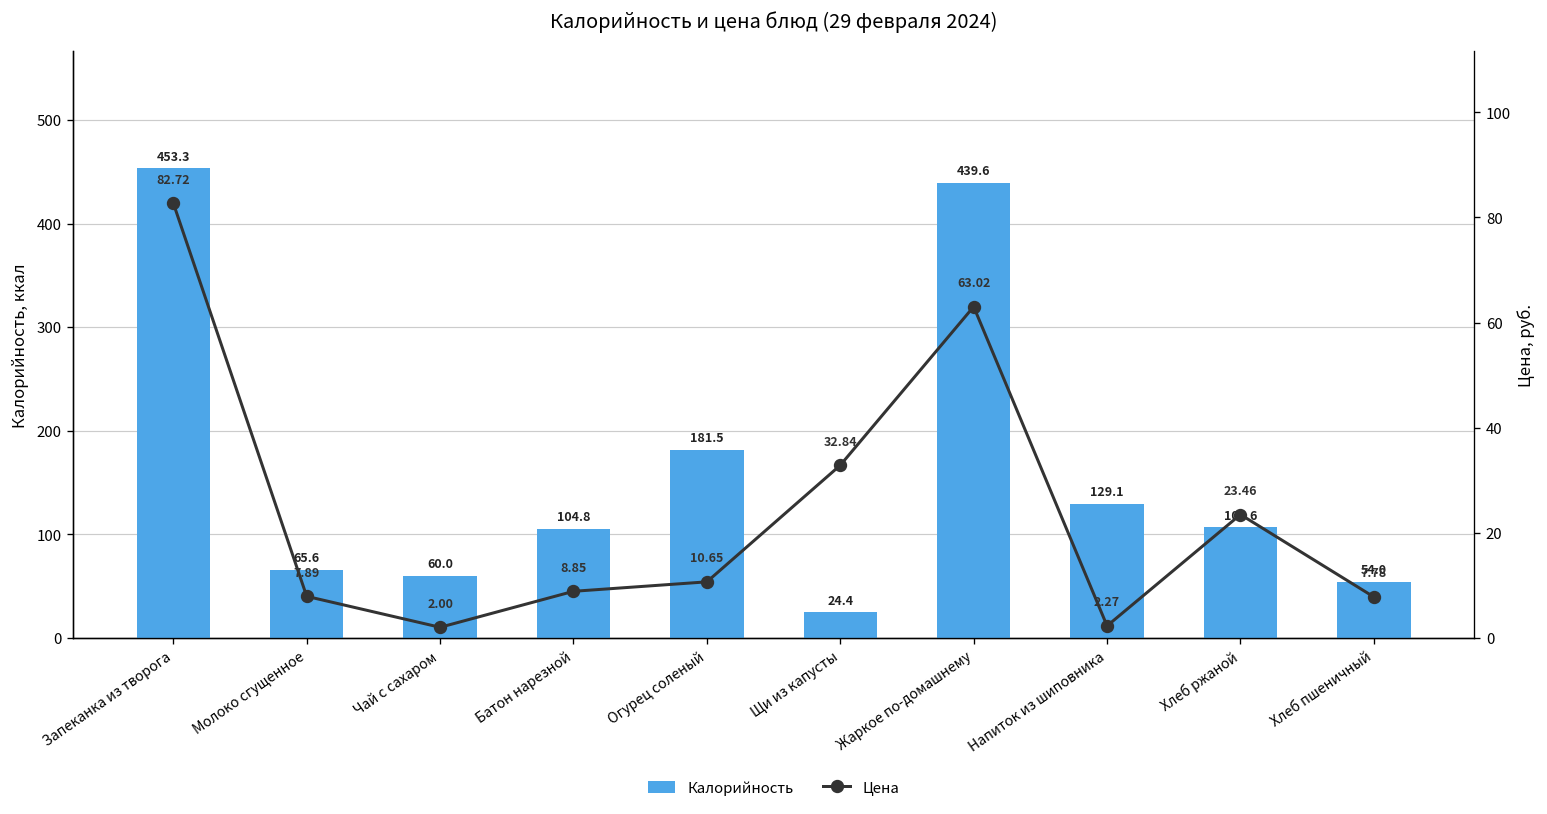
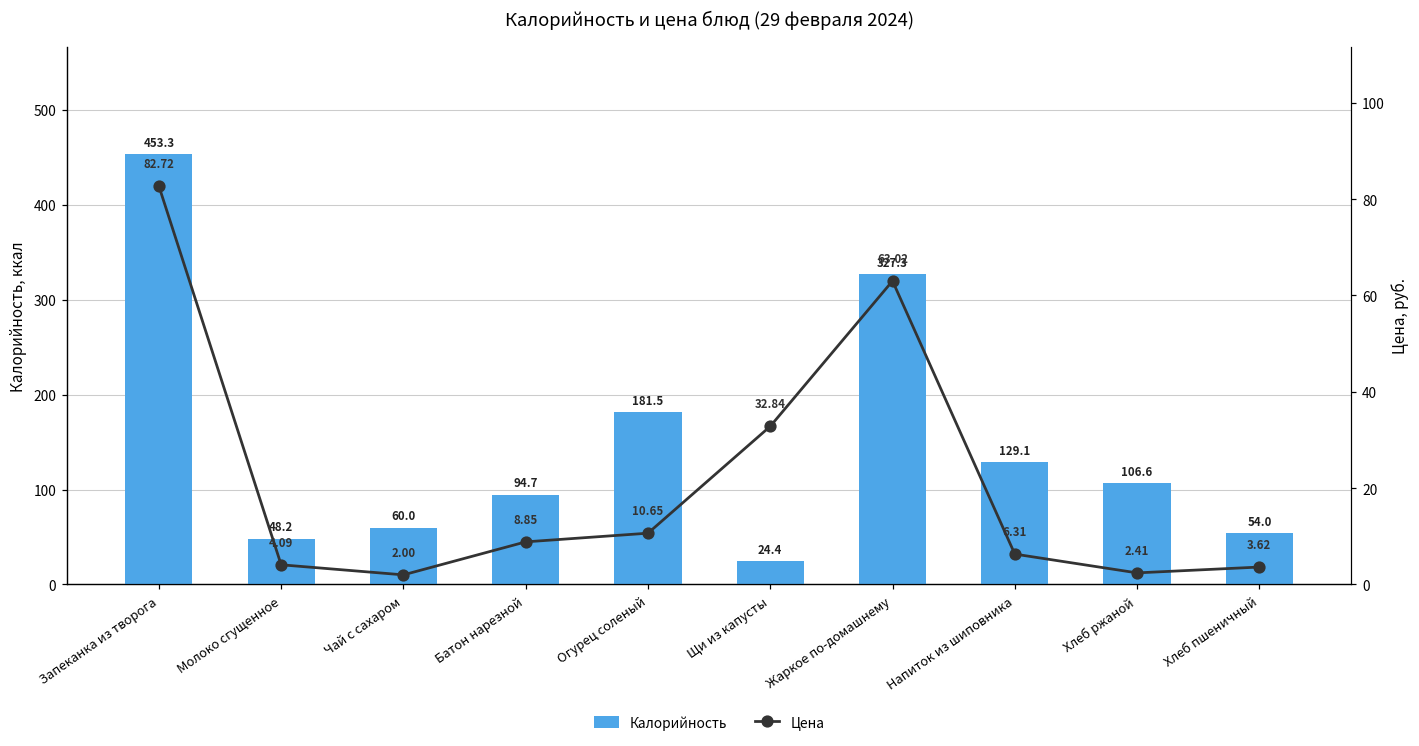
  {
    "Калорийность": {
      "Запеканка из творога": 453.3,
-     "Молоко сгущенное": 65.6,
+     "Молоко сгущенное": 48.2,
      "Чай с сахаром": 60.0,
-     "Батон нарезной": 104.8,
+     "Батон нарезной": 94.7,
      "Огурец соленый": 181.5,
      "Щи из капусты": 24.4,
-     "Жаркое по-домашнему": 439.6,
+     "Жаркое по-домашнему": 327.3,
      "Напиток из шиповника": 129.1
    },
    "Цена": {
      "Запеканка из творога": 82.72,
-     "Молоко сгущенное": 7.89,
+     "Молоко сгущенное": 4.09,
      "Чай с сахаром": 2.00,
      "Батон нарезной": 8.85,
      "Огурец соленый": 10.65,
      "Щи из капусты": 32.84,
      "Жаркое по-домашнему": 63.02,
-     "Напиток из шиповника": 2.27,
-     "Хлеб ржаной": 23.46,
-     "Хлеб пшеничный": 7.78
+     "Напиток из шиповника": 6.31,
+     "Хлеб ржаной": 2.41,
+     "Хлеб пшеничный": 3.62
    }
  }
